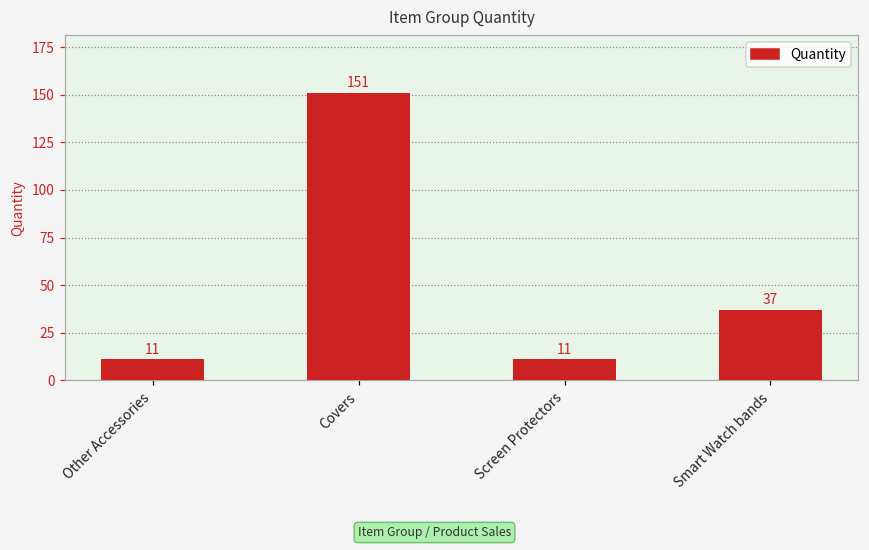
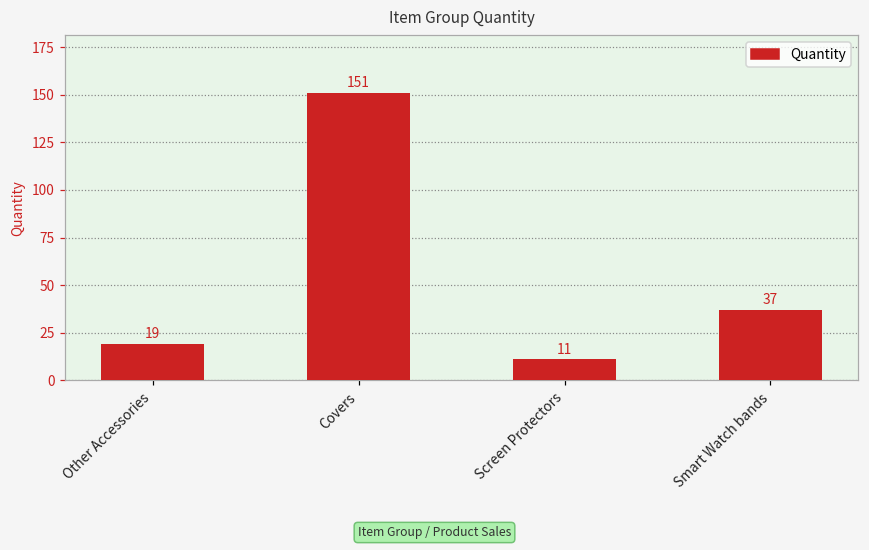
  {
-   "Other Accessories": 11,
+   "Other Accessories": 19,
    "Covers": 151,
    "Screen Protectors": 11,
    "Smart Watch bands": 37
  }
